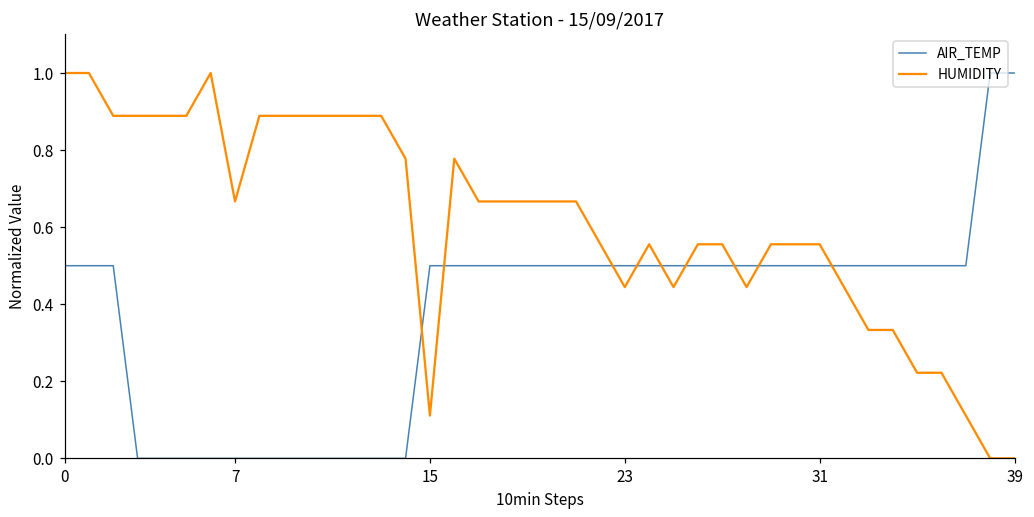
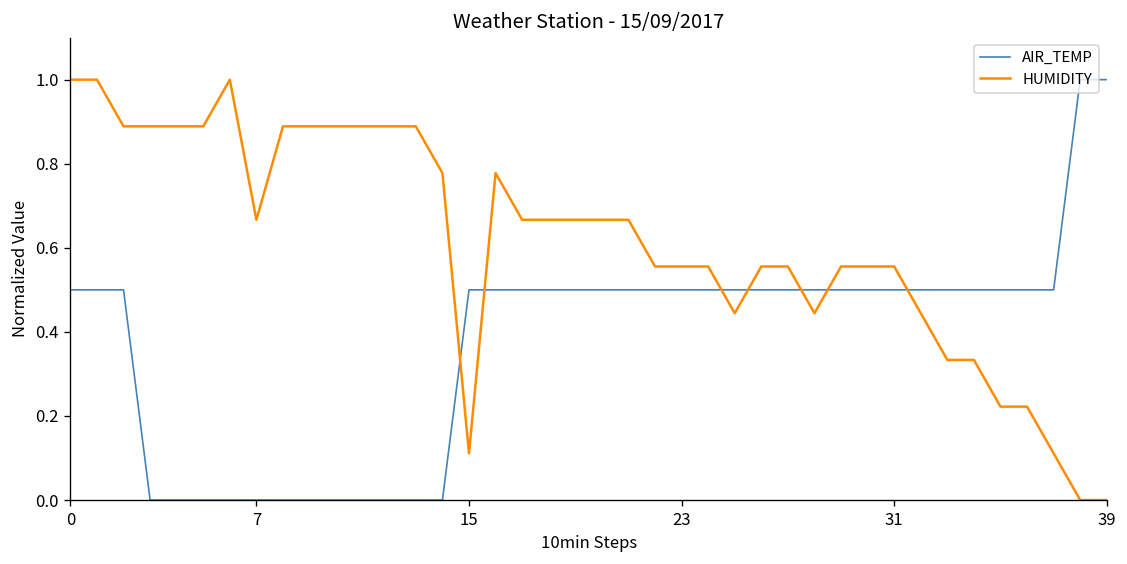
  {
    "AIR_TEMP": {
      "0": 0.50,
      "7": 0.00,
      "15": 0.50,
      "23": 0.50,
      "31": 0.50,
      "39": 1.00
    },
    "HUMIDITY": {
      "0": 1.00,
      "7": 0.67,
      "15": 0.11,
-     "23": 0.44,
+     "23": 0.56,
      "31": 0.56,
      "39": 0.00
    }
  }
